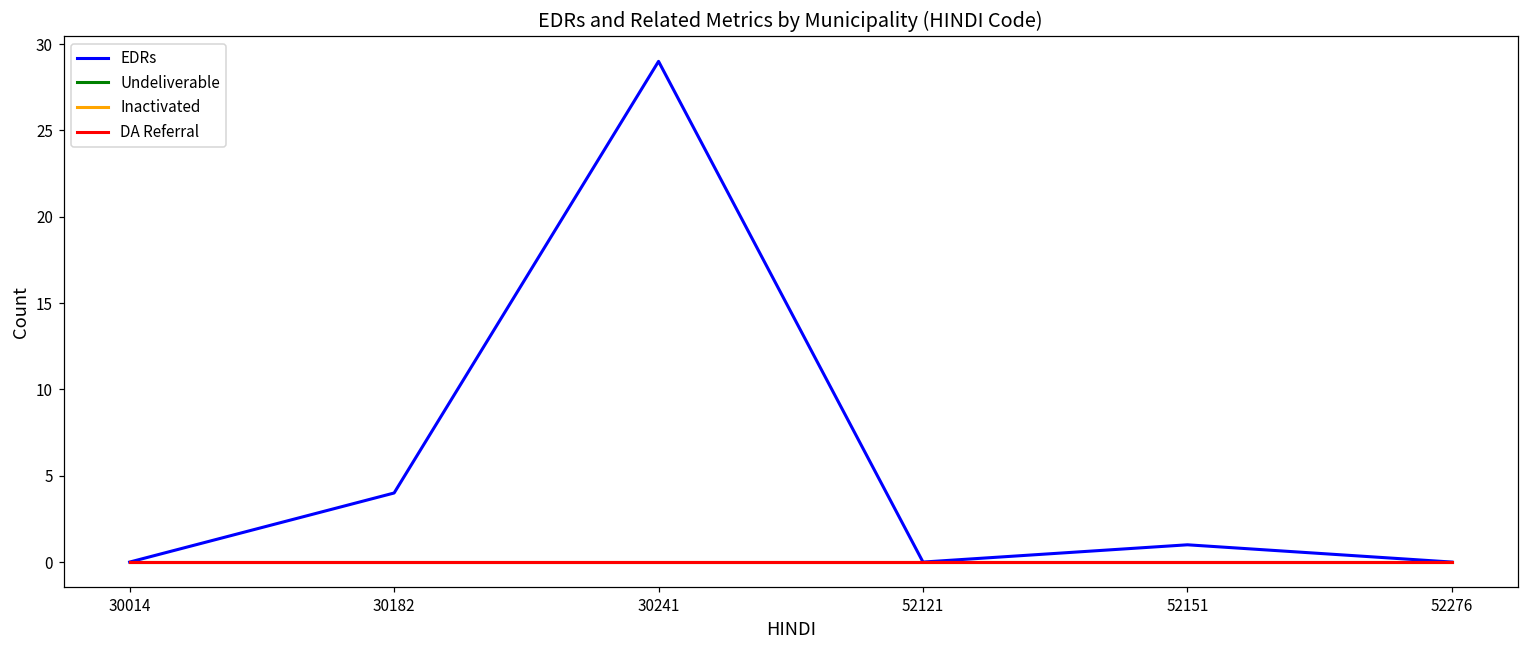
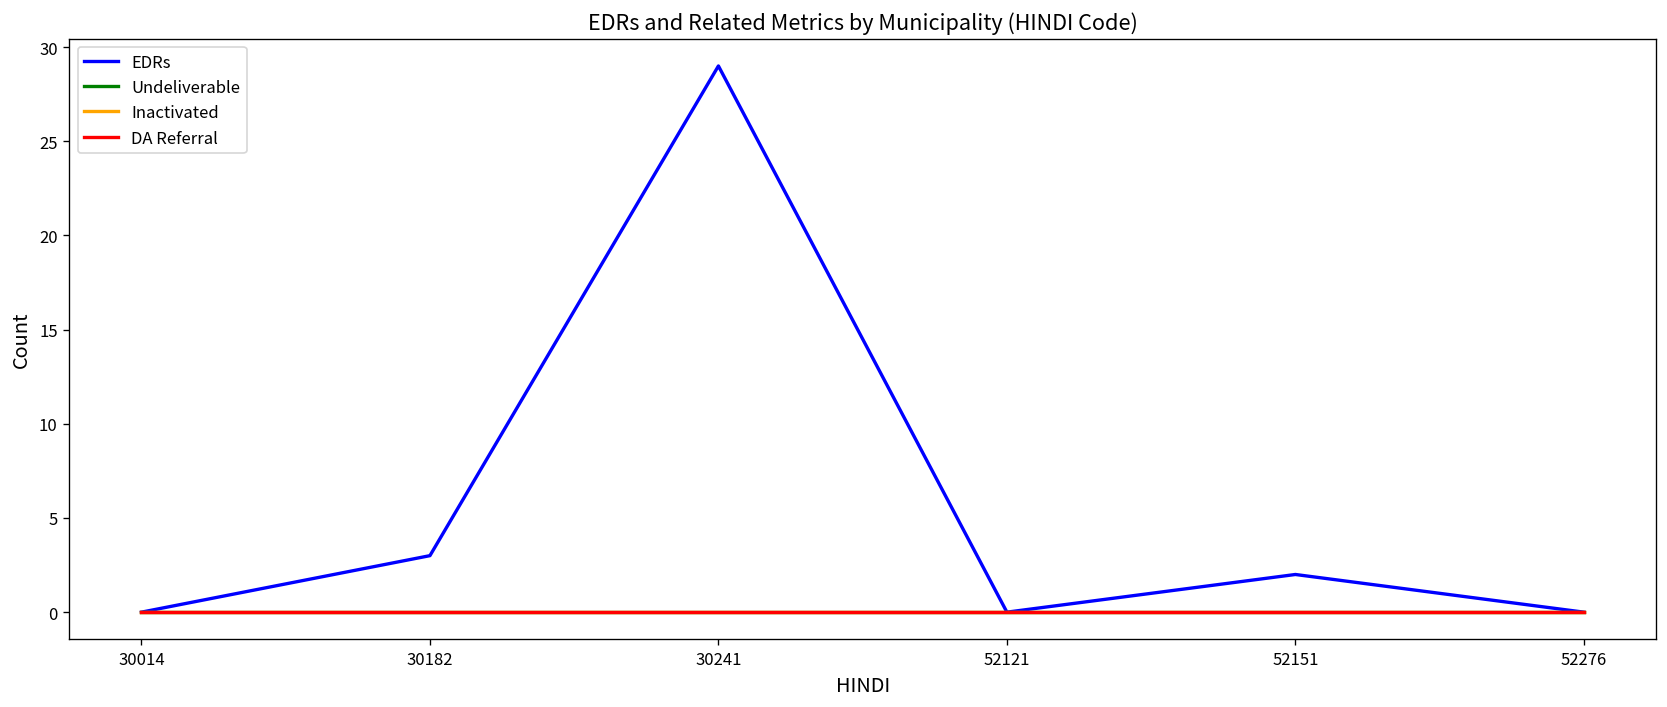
  {
    "EDRs": {
-     "30182": 4,
+     "30182": 3,
      "30241": 29,
-     "52151": 1
+     "52151": 2
    },
    "DA Referral": {
      "30182": 0,
      "30241": 0,
      "52151": 0
    }
  }
